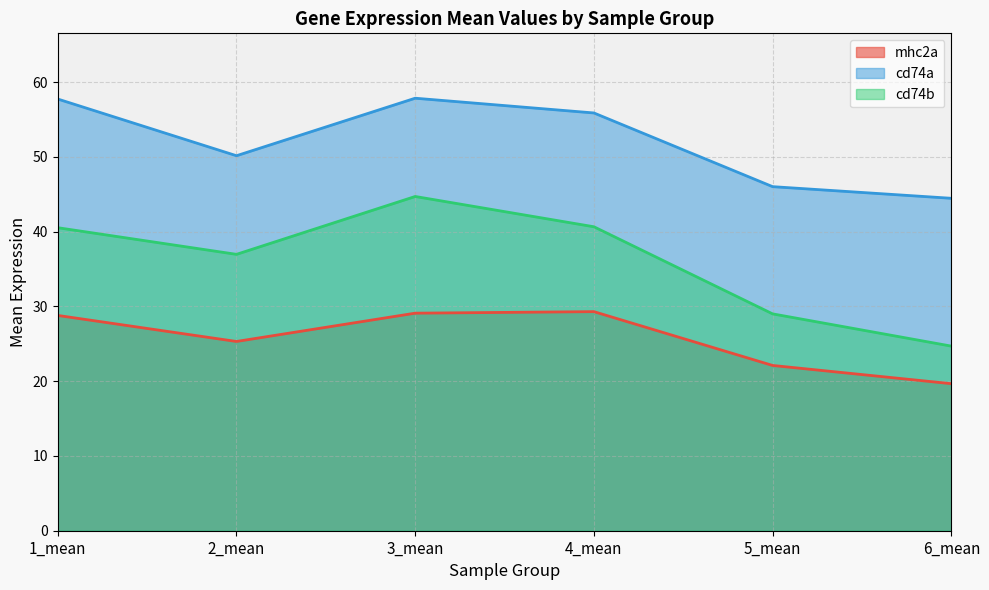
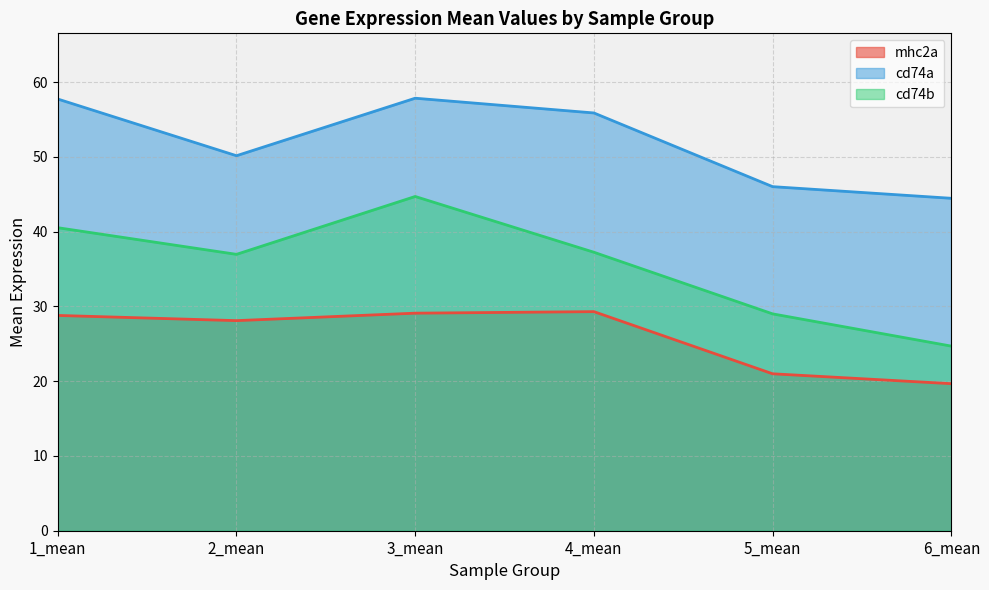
  {
    "mhc2a": {
      "1_mean": 29,
-     "2_mean": 25,
+     "2_mean": 28,
      "3_mean": 29,
      "4_mean": 29,
-     "5_mean": 22,
+     "5_mean": 21,
      "6_mean": 20
    },
    "cd74a": {
      "1_mean": 58,
      "2_mean": 50,
      "3_mean": 58,
      "4_mean": 56,
      "5_mean": 46,
      "6_mean": 44
    },
    "cd74b": {
      "1_mean": 41,
      "2_mean": 37,
      "3_mean": 45,
-     "4_mean": 41,
+     "4_mean": 37,
      "5_mean": 29,
      "6_mean": 25
    }
  }
